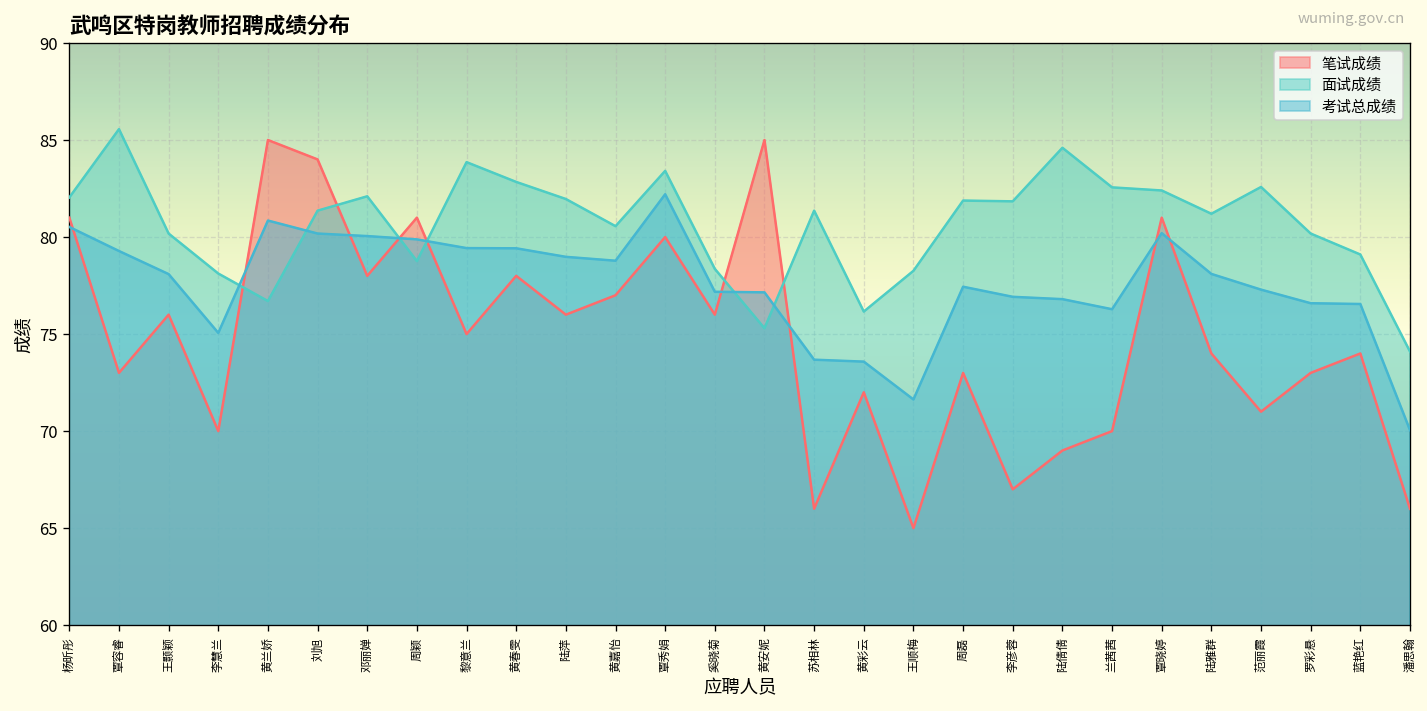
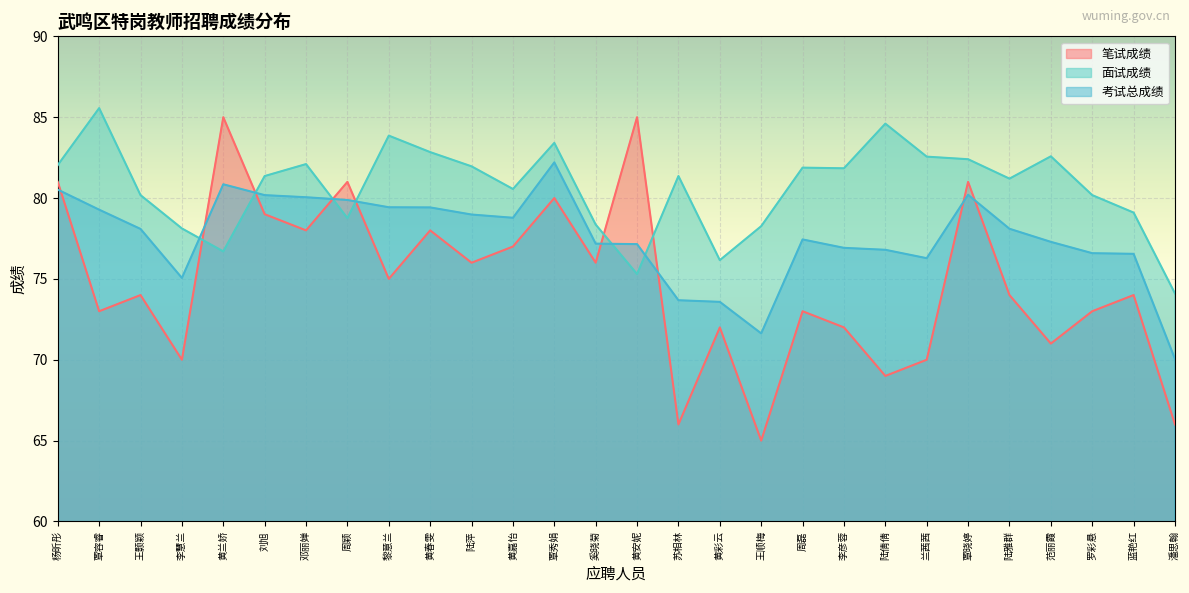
  {
    "笔试成绩": {
      "杨昕彤": 81,
      "覃容睿": 73,
-     "王颢颖": 76,
+     "王颢颖": 74,
      "李慧兰": 70,
      "黄兰娇": 85,
-     "刘旭": 84,
+     "刘旭": 79,
      "邓丽婵": 78,
      "周颖": 81,
      "黎意兰": 75,
      "黄春雯": 78,
      "陆萍": 76,
      "黄嘉怡": 77,
      "覃秀娟": 80,
      "奚晓菊": 76,
      "黄安妮": 85,
      "苏相林": 66,
      "黄彩云": 72,
      "王顺梅": 65,
      "周磊": 73,
-     "李彦蓉": 67,
+     "李彦蓉": 72,
      "陆倩倩": 69,
      "兰茜茜": 70,
      "覃晓婷": 81,
      "陆雅群": 74,
      "范丽霞": 71,
      "罗彩悬": 73,
      "蓝艳红": 74,
      "潘思翰": 66
    }
  }
